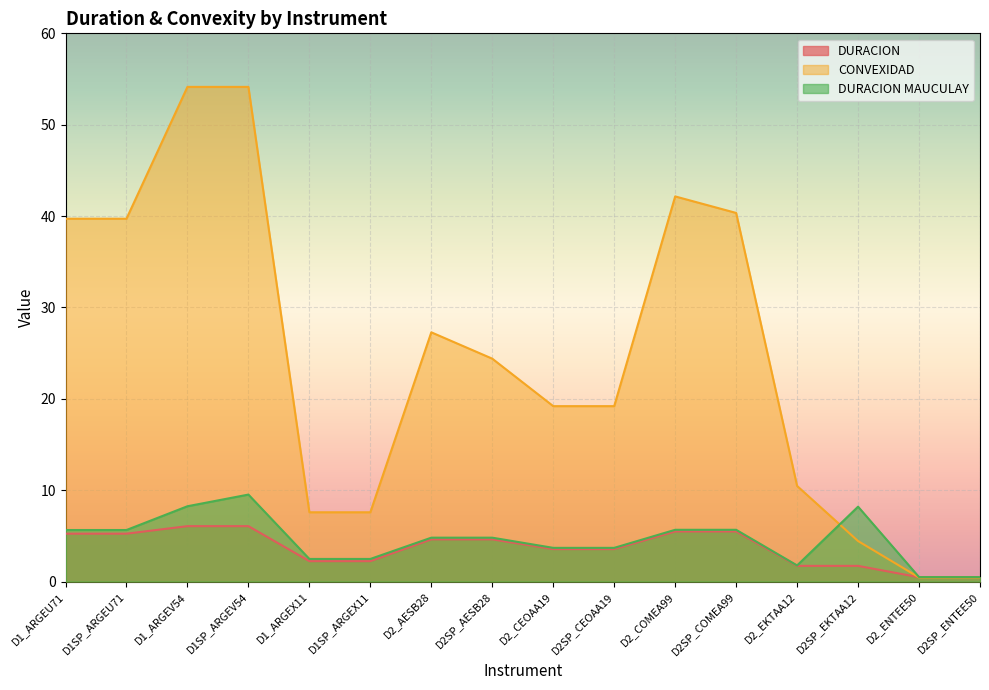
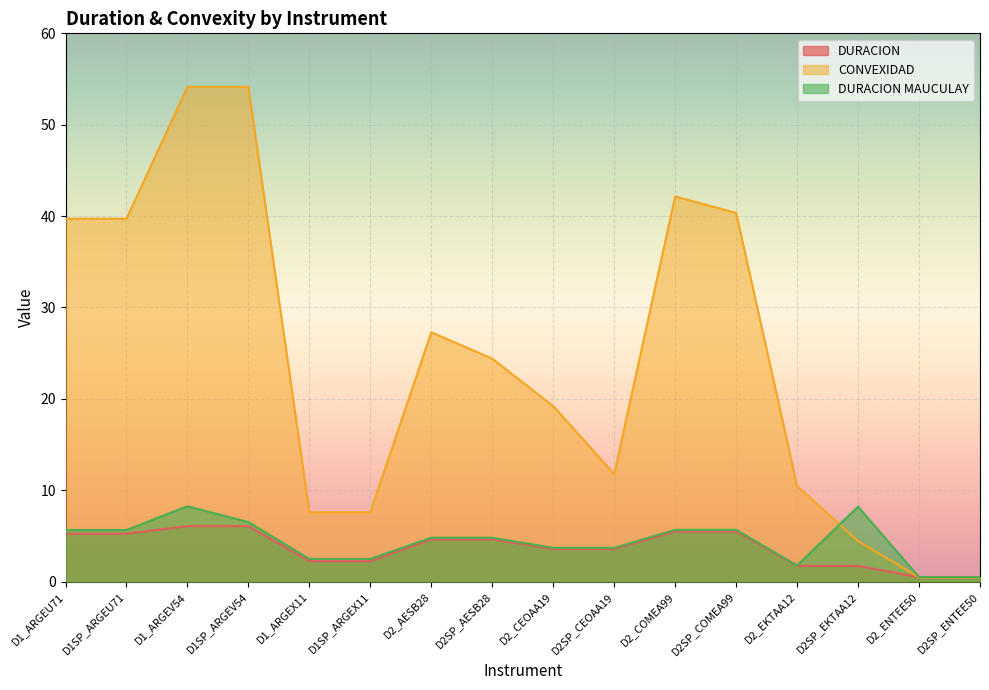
  {
    "DURACION": {
      "D1_ARGEU71": 5,
      "D1SP_ARGEU71": 5,
      "D1_ARGEV54": 6,
      "D1SP_ARGEV54": 6,
      "D2SP_EKTAA12": 2
    },
    "CONVEXIDAD": {
      "D1_ARGEU71": 40,
      "D1SP_ARGEU71": 40,
      "D1_ARGEV54": 54,
      "D1SP_ARGEV54": 54,
      "D1_ARGEX11": 8,
      "D1SP_ARGEX11": 8,
      "D2_AESB28": 27,
      "D2SP_AESB28": 24,
      "D2_CEOAA19": 19,
-     "D2SP_CEOAA19": 19,
+     "D2SP_CEOAA19": 12,
      "D2_COMEA99": 42,
      "D2SP_COMEA99": 40,
      "D2_EKTAA12": 10,
      "D2SP_EKTAA12": 4
    },
    "DURACION MAUCULAY": {
      "D1_ARGEU71": 6,
      "D1SP_ARGEU71": 6,
      "D1_ARGEV54": 8,
-     "D1SP_ARGEV54": 10,
+     "D1SP_ARGEV54": 7,
      "D2SP_EKTAA12": 8
    }
  }
